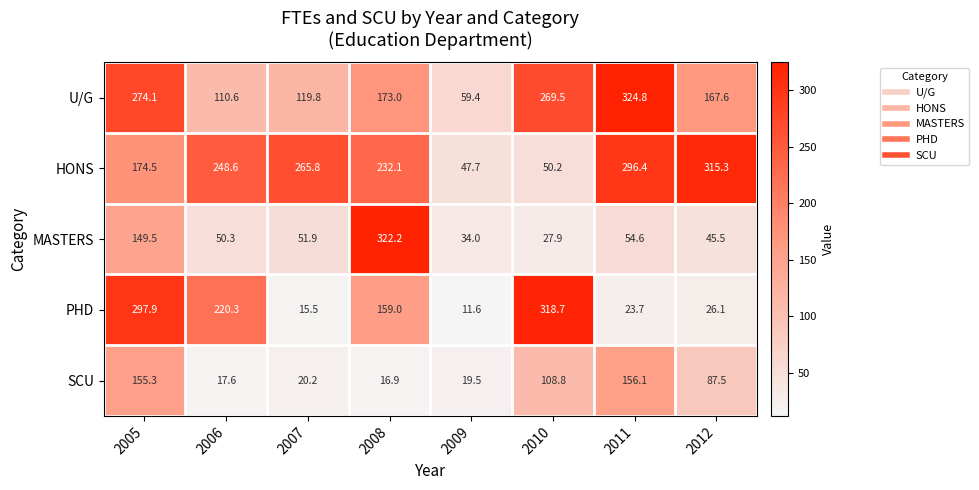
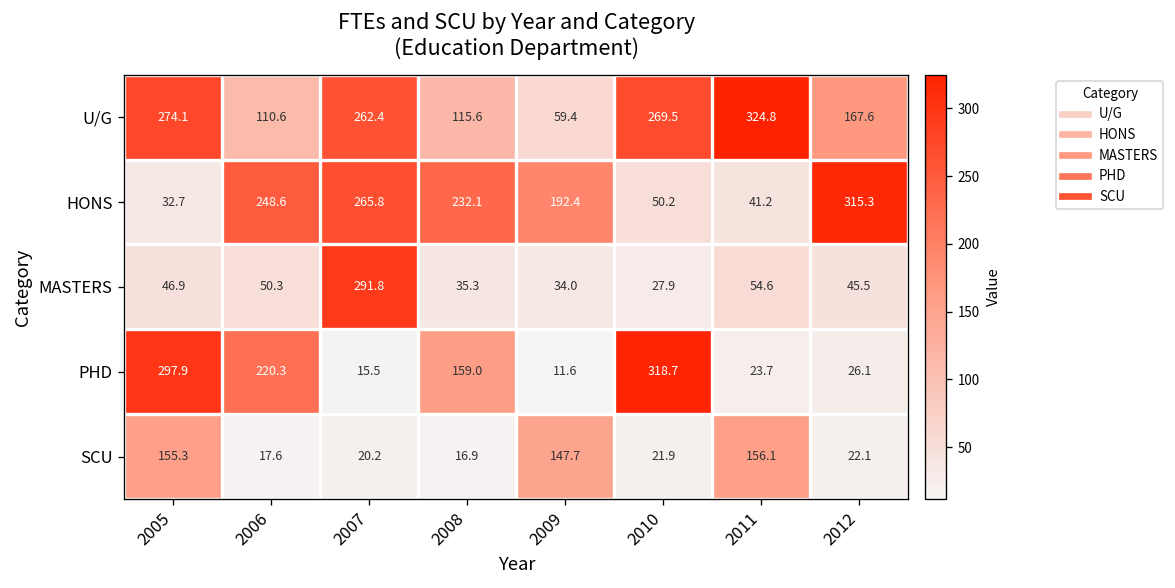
  {
    "U/G": {
      "2005": 274.1,
      "2006": 110.6,
-     "2007": 119.8,
-     "2008": 173.0,
+     "2007": 262.4,
+     "2008": 115.6,
      "2009": 59.4,
      "2010": 269.5,
      "2011": 324.8,
      "2012": 167.6
    },
    "HONS": {
-     "2005": 174.5,
+     "2005": 32.7,
      "2006": 248.6,
      "2007": 265.8,
      "2008": 232.1,
-     "2009": 47.7,
+     "2009": 192.4,
      "2010": 50.2,
-     "2011": 296.4,
+     "2011": 41.2,
      "2012": 315.3
    },
    "MASTERS": {
-     "2005": 149.5,
+     "2005": 46.9,
      "2006": 50.3,
-     "2007": 51.9,
-     "2008": 322.2,
+     "2007": 291.8,
+     "2008": 35.3,
      "2009": 34.0,
      "2010": 27.9,
      "2011": 54.6,
      "2012": 45.5
    },
    "PHD": {
      "2005": 297.9,
      "2006": 220.3,
      "2007": 15.5,
      "2008": 159.0,
      "2009": 11.6,
      "2010": 318.7,
      "2011": 23.7,
      "2012": 26.1
    },
    "SCU": {
      "2005": 155.3,
      "2006": 17.6,
      "2007": 20.2,
      "2008": 16.9,
-     "2009": 19.5,
-     "2010": 108.8,
+     "2009": 147.7,
+     "2010": 21.9,
      "2011": 156.1,
-     "2012": 87.5
+     "2012": 22.1
    }
  }
